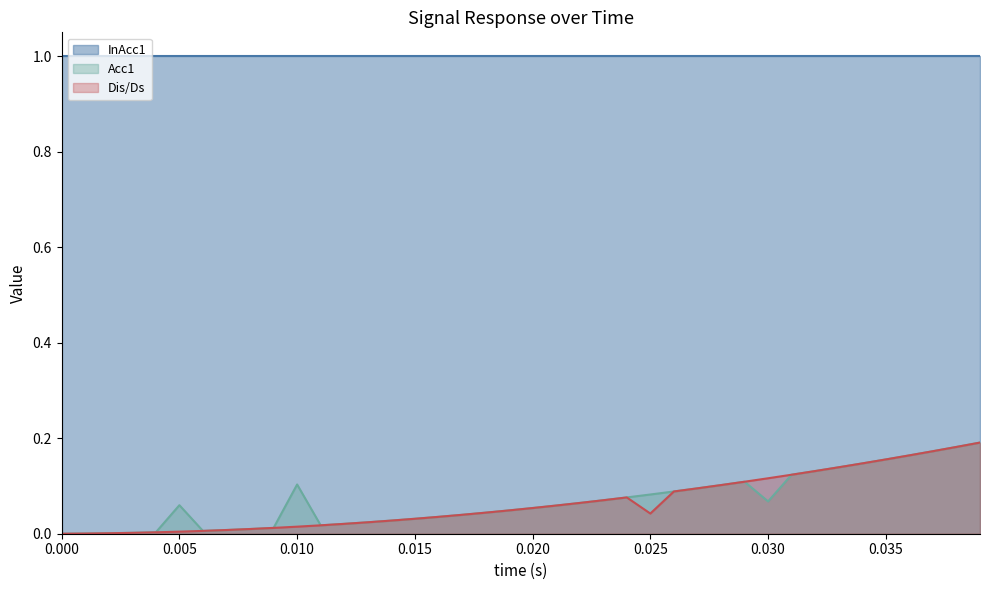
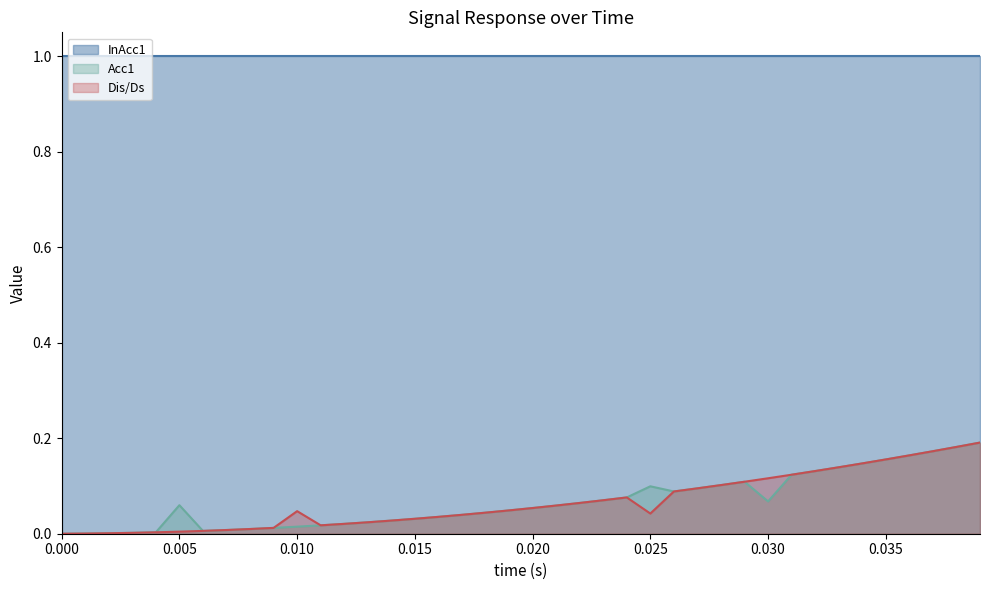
  {
    "InAcc1": {
      "0.000": 1.00,
      "0.005": 1.00,
      "0.010": 1.00,
      "0.015": 1.00,
      "0.020": 1.00,
      "0.025": 1.00,
      "0.030": 1.00,
      "0.035": 1.00
    },
    "Acc1": {
      "0.005": 0.06,
-     "0.010": 0.10,
-     "0.025": 0.08,
+     "0.010": 0.01,
+     "0.025": 0.10,
      "0.030": 0.07
    },
    "Dis/Ds": {
      "0.005": 0.00,
-     "0.010": 0.01,
+     "0.010": 0.05,
      "0.025": 0.04,
      "0.030": 0.12
    }
  }
